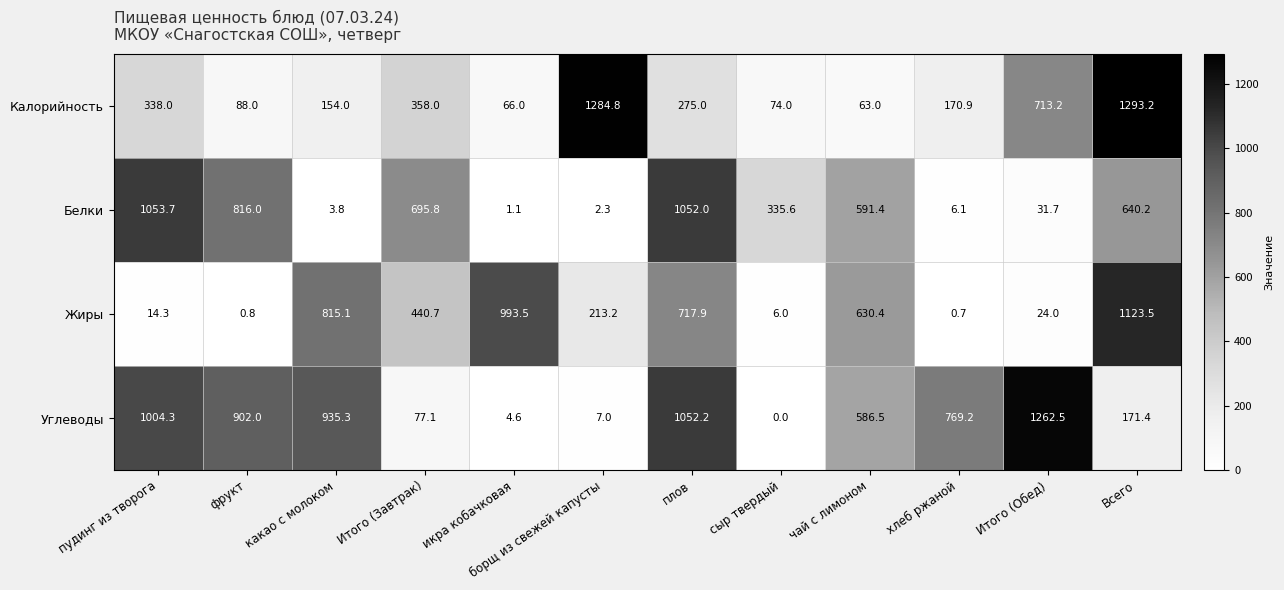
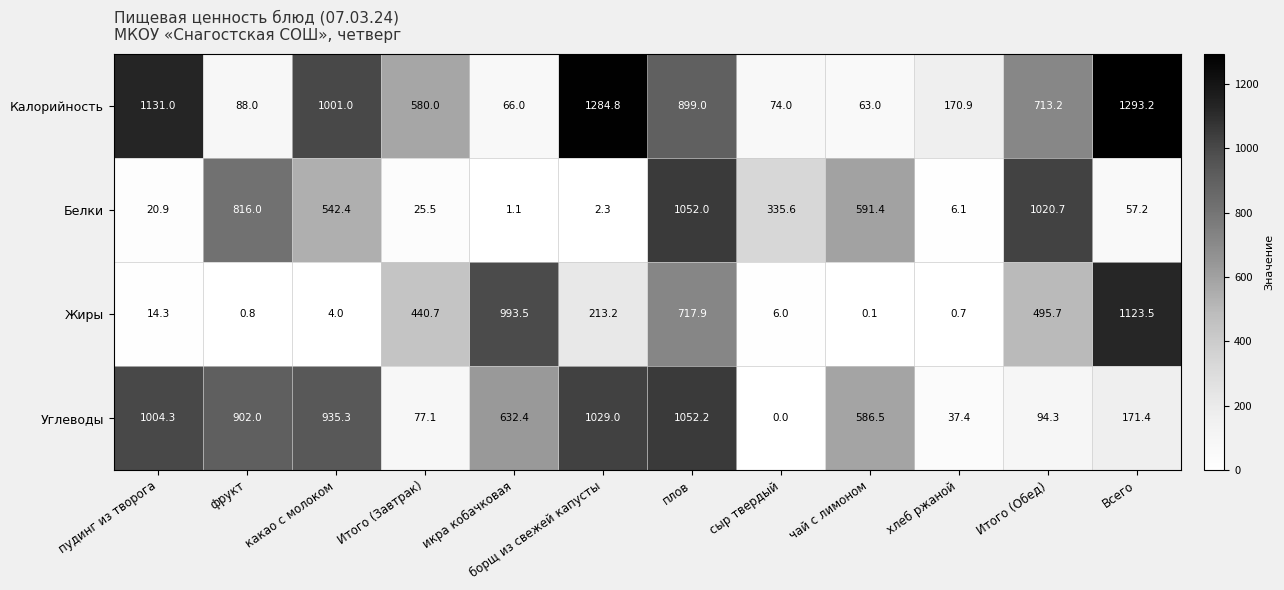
  {
    "Калорийность": {
-     "пудинг из творога": 338.0,
+     "пудинг из творога": 1131.0,
      "фрукт": 88.0,
-     "какао с молоком": 154.0,
-     "Итого (Завтрак)": 358.0,
+     "какао с молоком": 1001.0,
+     "Итого (Завтрак)": 580.0,
      "икра кобачковая": 66.0,
      "борщ из свежей капусты": 1284.8,
-     "плов": 275.0,
+     "плов": 899.0,
      "сыр твердый": 74.0,
      "чай с лимоном": 63.0,
      "хлеб ржаной": 170.9,
      "Итого (Обед)": 713.2,
      "Всего": 1293.2
    },
    "Белки": {
-     "пудинг из творога": 1053.7,
+     "пудинг из творога": 20.9,
      "фрукт": 816.0,
-     "какао с молоком": 3.8,
-     "Итого (Завтрак)": 695.8,
+     "какао с молоком": 542.4,
+     "Итого (Завтрак)": 25.5,
      "икра кобачковая": 1.1,
      "борщ из свежей капусты": 2.3,
      "плов": 1052.0,
      "сыр твердый": 335.6,
      "чай с лимоном": 591.4,
      "хлеб ржаной": 6.1,
-     "Итого (Обед)": 31.7,
-     "Всего": 640.2
+     "Итого (Обед)": 1020.7,
+     "Всего": 57.2
    },
    "Жиры": {
      "пудинг из творога": 14.3,
      "фрукт": 0.8,
-     "какао с молоком": 815.1,
+     "какао с молоком": 4.0,
      "Итого (Завтрак)": 440.7,
      "икра кобачковая": 993.5,
      "борщ из свежей капусты": 213.2,
      "плов": 717.9,
      "сыр твердый": 6.0,
-     "чай с лимоном": 630.4,
+     "чай с лимоном": 0.1,
      "хлеб ржаной": 0.7,
-     "Итого (Обед)": 24.0,
+     "Итого (Обед)": 495.7,
      "Всего": 1123.5
    },
    "Углеводы": {
      "пудинг из творога": 1004.3,
      "фрукт": 902.0,
      "какао с молоком": 935.3,
      "Итого (Завтрак)": 77.1,
-     "икра кобачковая": 4.6,
-     "борщ из свежей капусты": 7.0,
+     "икра кобачковая": 632.4,
+     "борщ из свежей капусты": 1029.0,
      "плов": 1052.2,
      "сыр твердый": 0.0,
      "чай с лимоном": 586.5,
-     "хлеб ржаной": 769.2,
-     "Итого (Обед)": 1262.5,
+     "хлеб ржаной": 37.4,
+     "Итого (Обед)": 94.3,
      "Всего": 171.4
    }
  }
